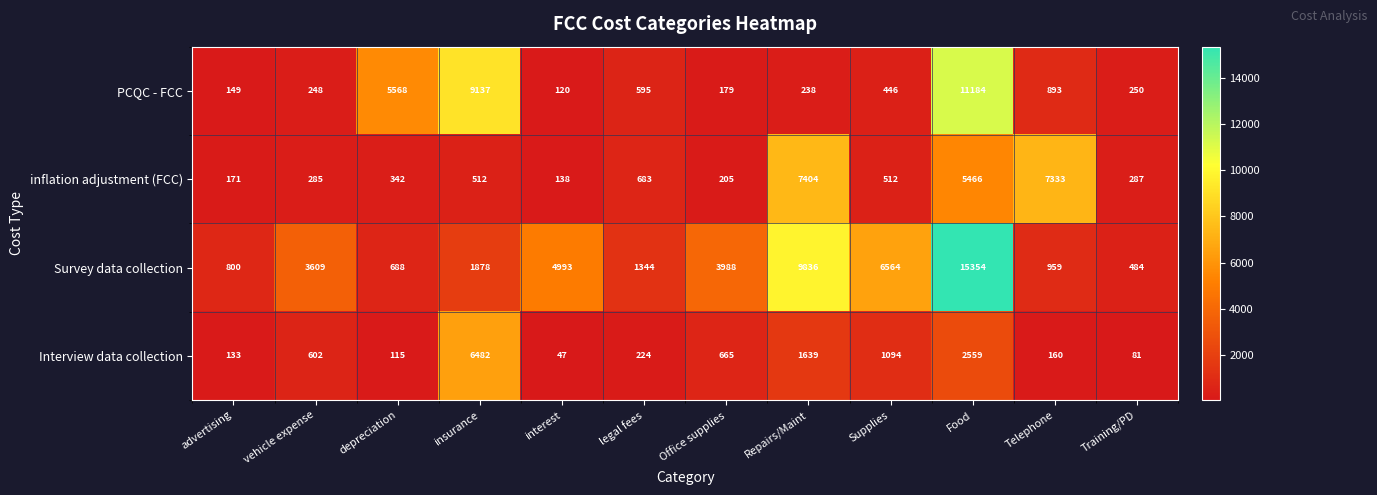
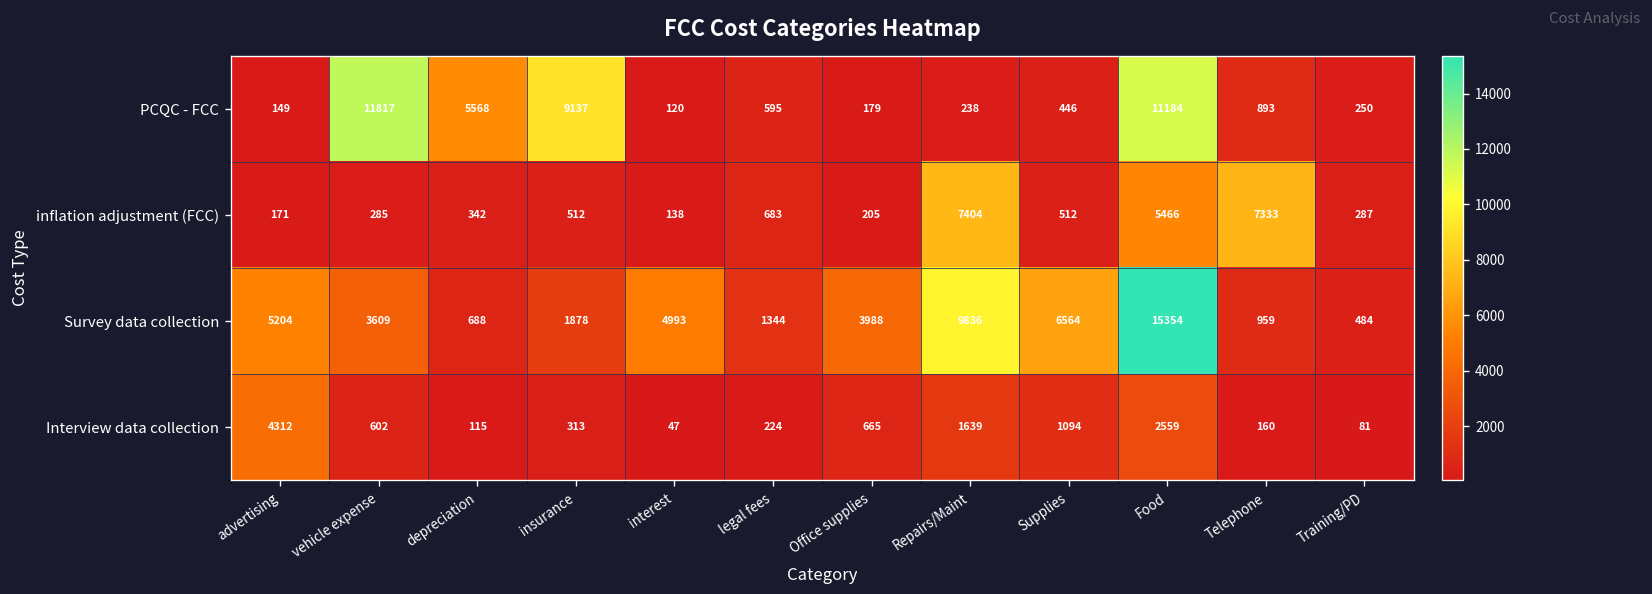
  {
    "PCQC - FCC": {
      "advertising": 149,
-     "vehicle expense": 248,
+     "vehicle expense": 11817,
      "depreciation": 5568,
      "insurance": 9137,
      "interest": 120,
      "legal fees": 595,
      "Office supplies": 179,
      "Repairs/Maint": 238,
      "Supplies": 446,
      "Food": 11184,
      "Telephone": 893,
      "Training/PD": 250
    },
    "inflation adjustment (FCC)": {
      "advertising": 171,
      "vehicle expense": 285,
      "depreciation": 342,
      "insurance": 512,
      "interest": 138,
      "legal fees": 683,
      "Office supplies": 205,
      "Repairs/Maint": 7404,
      "Supplies": 512,
      "Food": 5466,
      "Telephone": 7333,
      "Training/PD": 287
    },
    "Survey data collection": {
-     "advertising": 800,
+     "advertising": 5204,
      "vehicle expense": 3609,
      "depreciation": 688,
      "insurance": 1878,
      "interest": 4993,
      "legal fees": 1344,
      "Office supplies": 3988,
      "Repairs/Maint": 9836,
      "Supplies": 6564,
      "Food": 15354,
      "Telephone": 959,
      "Training/PD": 484
    },
    "Interview data collection": {
-     "advertising": 133,
+     "advertising": 4312,
      "vehicle expense": 602,
      "depreciation": 115,
-     "insurance": 6482,
+     "insurance": 313,
      "interest": 47,
      "legal fees": 224,
      "Office supplies": 665,
      "Repairs/Maint": 1639,
      "Supplies": 1094,
      "Food": 2559,
      "Telephone": 160,
      "Training/PD": 81
    }
  }
